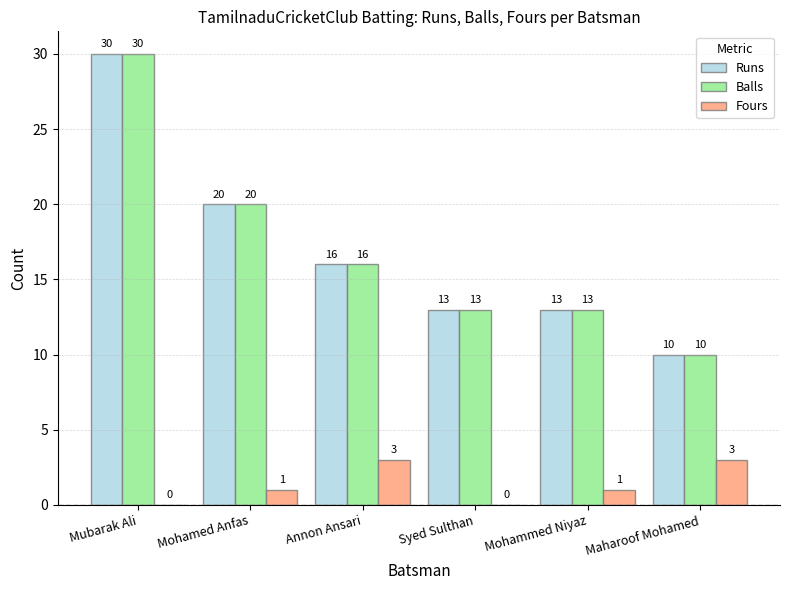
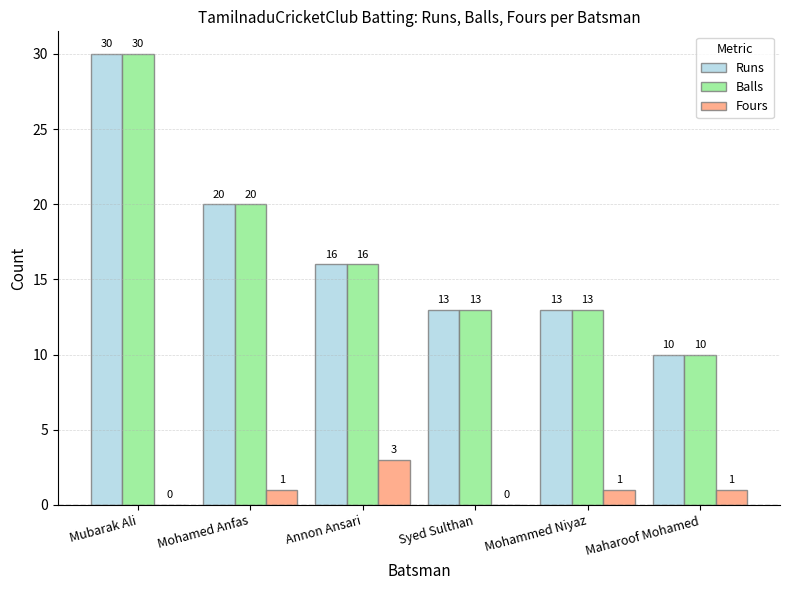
  {
    "Runs": {
      "Mubarak Ali": 30,
      "Mohamed Anfas": 20,
      "Annon Ansari": 16,
      "Syed Sulthan": 13,
      "Mohammed Niyaz": 13,
      "Maharoof Mohamed": 10
    },
    "Balls": {
      "Mubarak Ali": 30,
      "Mohamed Anfas": 20,
      "Annon Ansari": 16,
      "Syed Sulthan": 13,
      "Mohammed Niyaz": 13,
      "Maharoof Mohamed": 10
    },
    "Fours": {
      "Mubarak Ali": 0,
      "Mohamed Anfas": 1,
      "Annon Ansari": 3,
      "Syed Sulthan": 0,
      "Mohammed Niyaz": 1,
-     "Maharoof Mohamed": 3
+     "Maharoof Mohamed": 1
    }
  }
